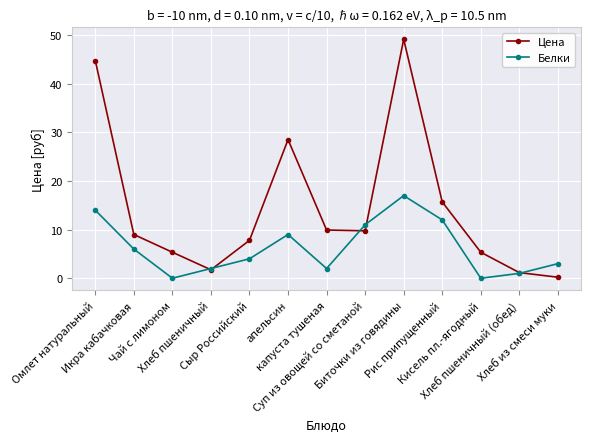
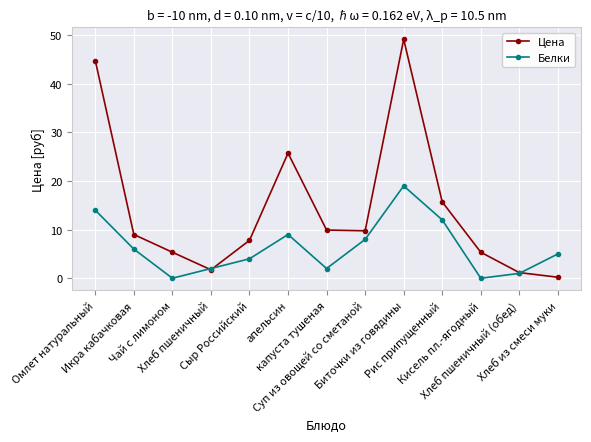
  {
    "Цена": {
      "Омлет натуральный": 45,
      "Икра кабачковая": 9,
      "Чай с лимоном": 5,
      "Сыр Российский": 8,
-     "апельсин": 29,
+     "апельсин": 26,
      "капуста тушеная": 10,
      "Суп из овощей со сметаной": 10,
      "Биточки из говядины": 49,
      "Рис припущенный": 16,
      "Кисель пл.-ягодный": 5,
      "Хлеб из смеси муки": 0
    },
    "Белки": {
      "Омлет натуральный": 14,
      "Икра кабачковая": 6,
      "Чай с лимоном": 0,
      "Сыр Российский": 4,
      "апельсин": 9,
      "капуста тушеная": 2,
-     "Суп из овощей со сметаной": 11,
-     "Биточки из говядины": 17,
+     "Суп из овощей со сметаной": 8,
+     "Биточки из говядины": 19,
      "Рис припущенный": 12,
      "Кисель пл.-ягодный": 0,
-     "Хлеб из смеси муки": 3
+     "Хлеб из смеси муки": 5
    }
  }
